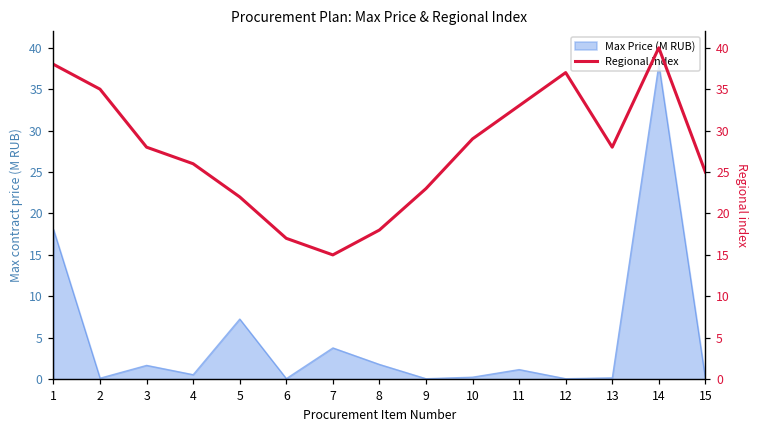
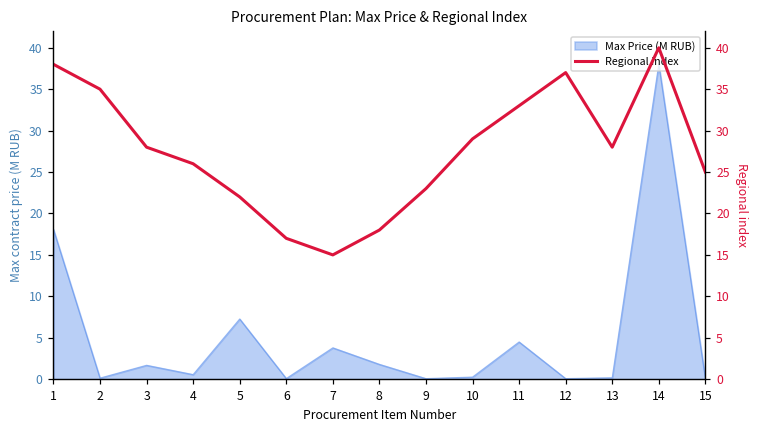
  {
    "Max Price (M RUB)": {
      "1": 18,
      "2": 0,
      "3": 2,
      "4": 1,
      "5": 7,
      "6": 0,
      "7": 4,
      "8": 2,
      "9": 0,
      "10": 0,
-     "11": 1,
+     "11": 4,
      "12": 0,
      "13": 0,
      "15": 0
    },
    "Regional index": {
      "1": 38,
      "2": 35,
      "3": 28,
      "4": 26,
      "5": 22,
      "6": 17,
      "7": 15,
      "8": 18,
      "9": 23,
      "10": 29,
      "11": 33,
      "12": 37,
      "13": 28,
      "15": 25
    }
  }
